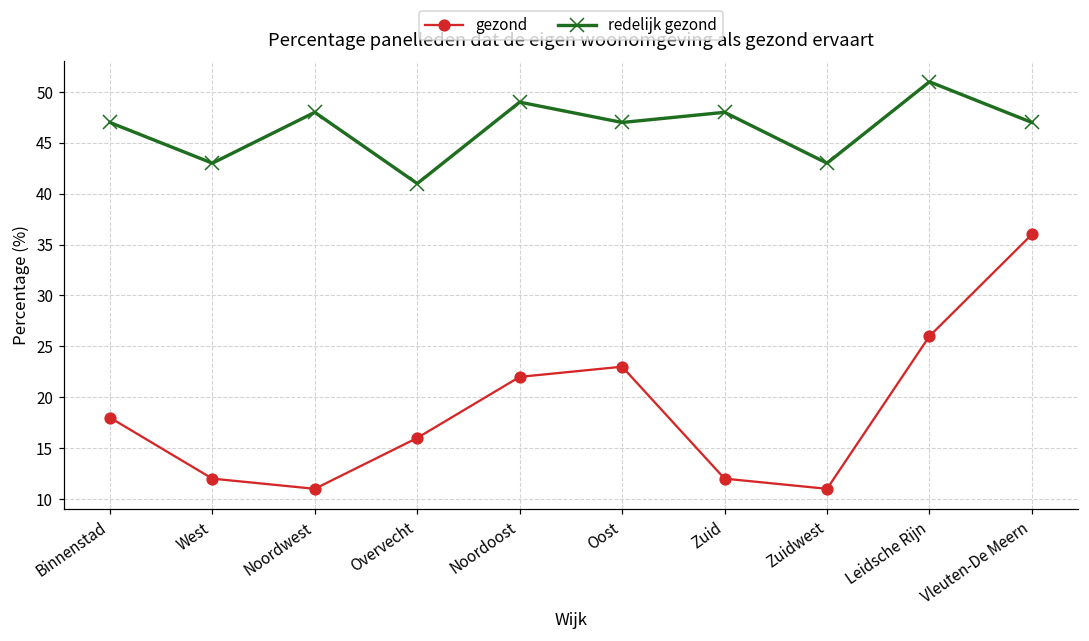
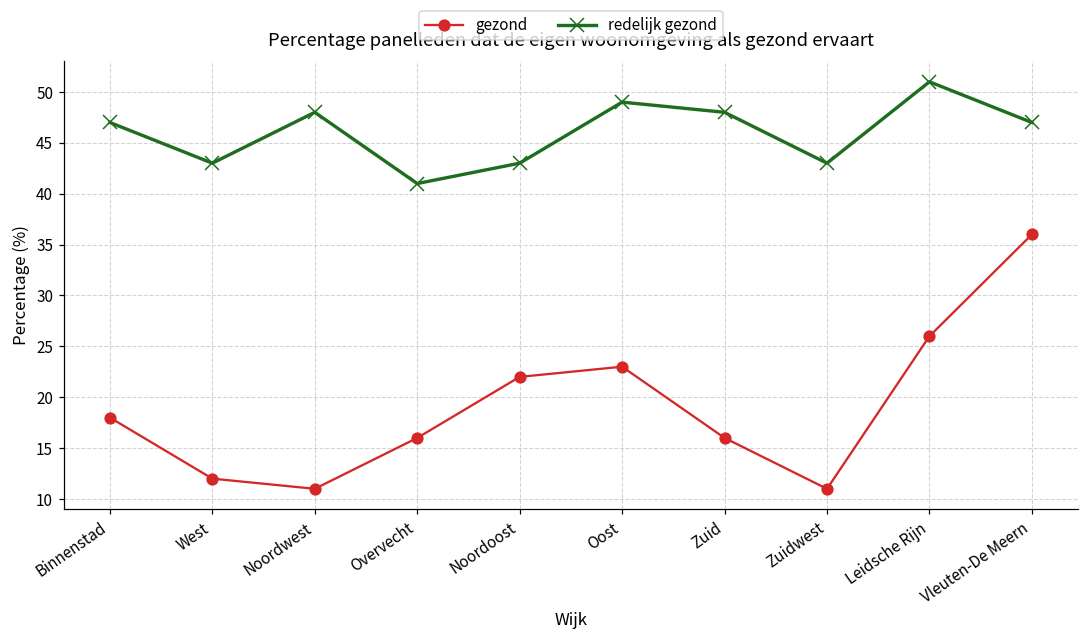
  {
    "gezond": {
      "Binnenstad": 18,
      "West": 12,
      "Noordwest": 11,
      "Overvecht": 16,
      "Noordoost": 22,
      "Oost": 23,
-     "Zuid": 12,
+     "Zuid": 16,
      "Zuidwest": 11,
      "Leidsche Rijn": 26,
      "Vleuten-De Meern": 36
    },
    "redelijk gezond": {
      "Binnenstad": 47,
      "West": 43,
      "Noordwest": 48,
      "Overvecht": 41,
-     "Noordoost": 49,
-     "Oost": 47,
+     "Noordoost": 43,
+     "Oost": 49,
      "Zuid": 48,
      "Zuidwest": 43,
      "Leidsche Rijn": 51,
      "Vleuten-De Meern": 47
    }
  }
